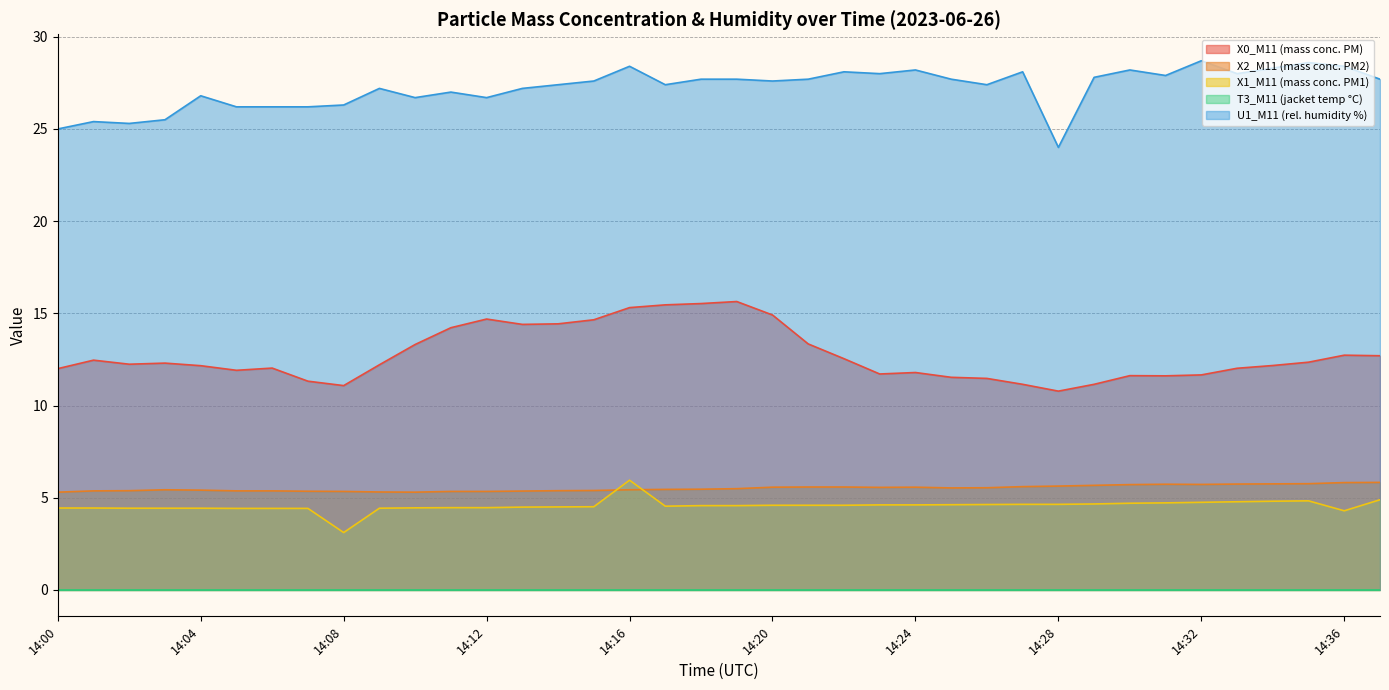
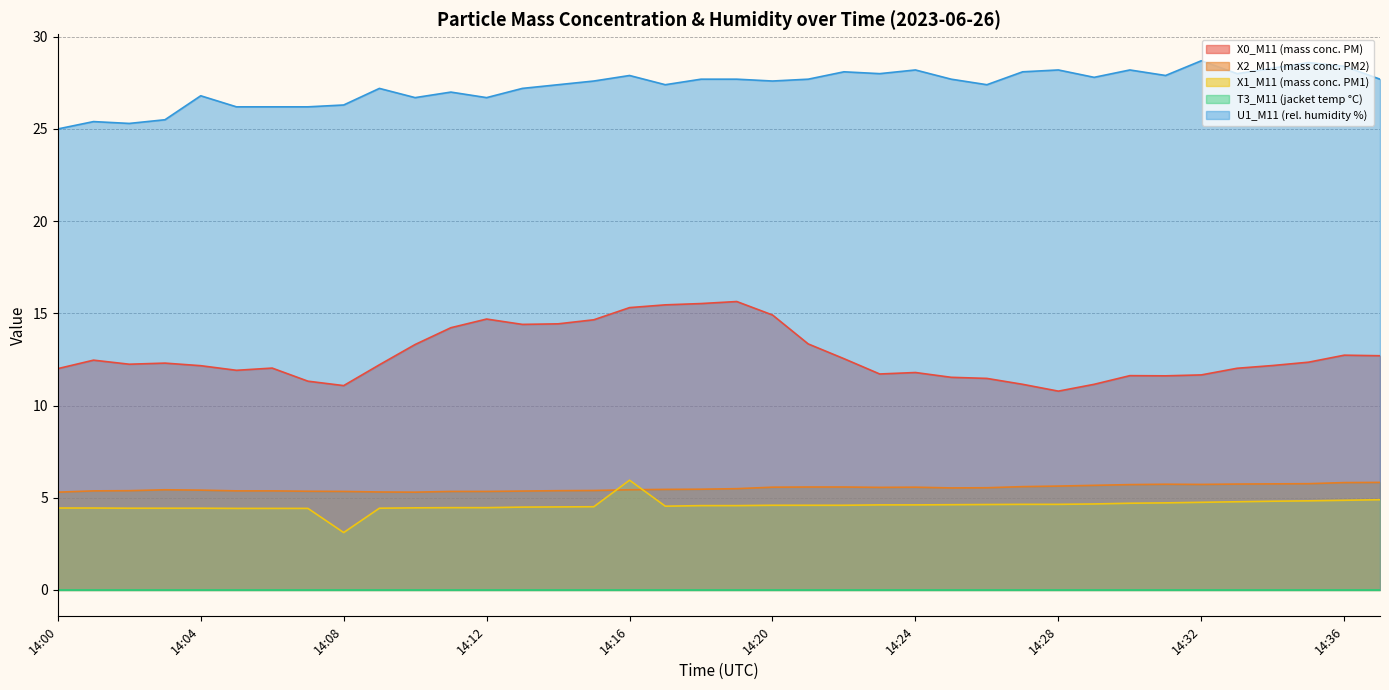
  {
    "X1_M11 (mass conc. PM1)": {
      "14:00": 4.4,
      "14:04": 4.4,
      "14:08": 3.1,
      "14:12": 4.5,
      "14:16": 6.0,
      "14:20": 4.6,
      "14:24": 4.6,
      "14:28": 4.6,
      "14:32": 4.8,
-     "14:36": 4.3
+     "14:36": 4.9
    },
    "T3_M11 (jacket temp °C)": {
      "14:00": 0.0,
      "14:04": 0.0,
      "14:08": 0.0,
      "14:12": 0.0,
      "14:16": 0.0,
      "14:20": 0.0,
      "14:24": 0.0,
      "14:28": 0.0,
      "14:32": 0.0,
      "14:36": 0.0
    },
    "U1_M11 (rel. humidity %)": {
      "14:00": 25.0,
      "14:04": 26.8,
      "14:08": 26.3,
      "14:12": 26.7,
-     "14:16": 28.4,
+     "14:16": 27.9,
      "14:20": 27.6,
      "14:24": 28.2,
-     "14:28": 24.0,
+     "14:28": 28.2,
      "14:32": 28.7
    }
  }
